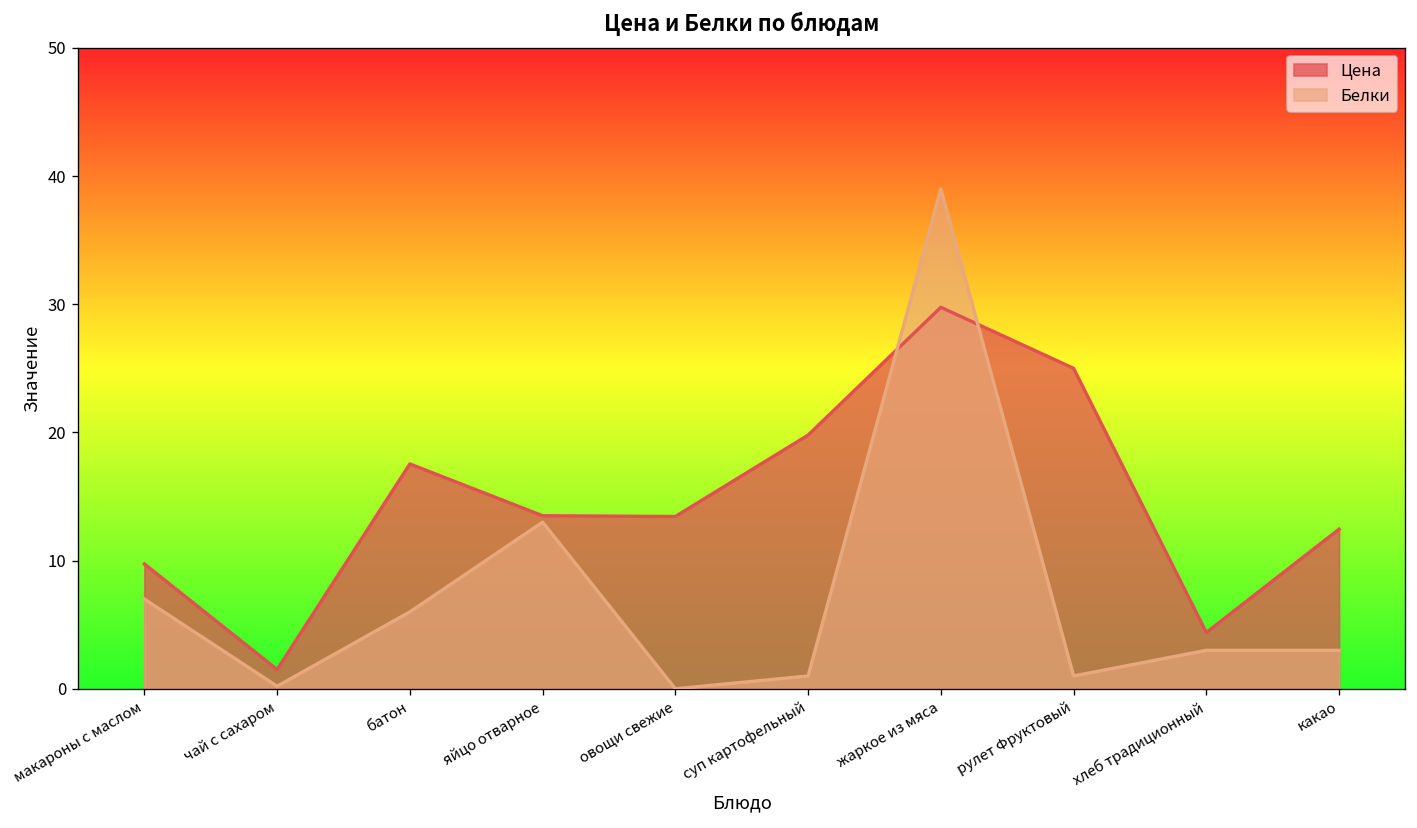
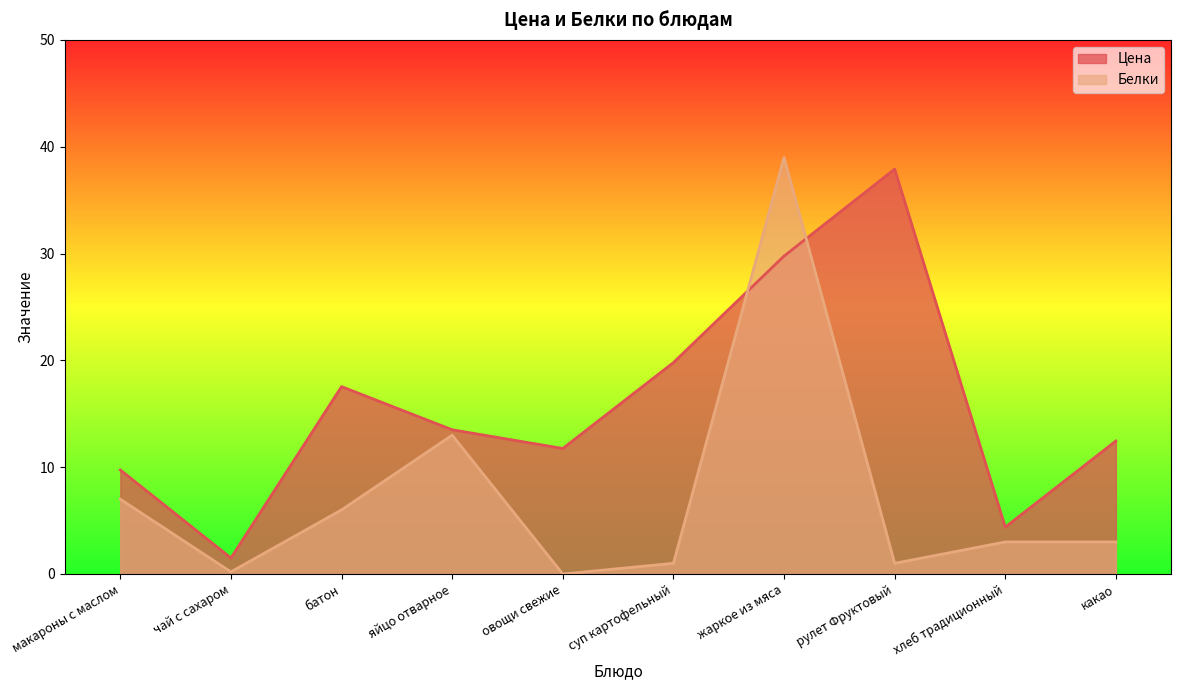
  {
    "Цена": {
      "макароны с маслом": 9.7,
      "чай с сахаром": 1.5,
      "батон": 17.5,
      "яйцо отварное": 13.5,
-     "овощи свежие": 13.4,
+     "овощи свежие": 11.8,
      "суп картофельный": 19.8,
      "жаркое из мяса": 29.8,
-     "рулет Фруктовый": 25.0,
+     "рулет Фруктовый": 37.9,
      "хлеб традиционный": 4.4,
      "какао": 12.5
    },
    "Белки": {
      "макароны с маслом": 7.0,
      "чай с сахаром": 0.2,
      "батон": 6.0,
      "яйцо отварное": 13.0,
      "овощи свежие": 0.0,
      "суп картофельный": 1.0,
      "жаркое из мяса": 39.0,
      "рулет Фруктовый": 1.0,
      "хлеб традиционный": 3.0,
      "какао": 3.0
    }
  }
